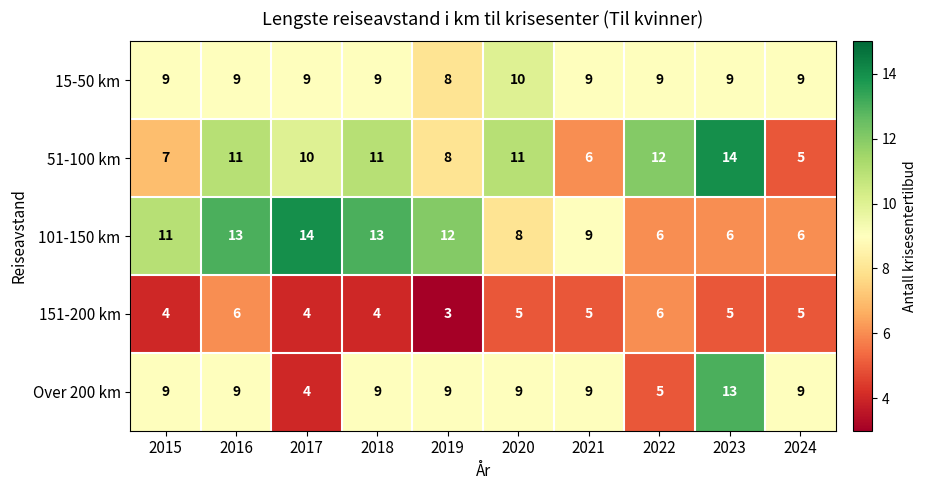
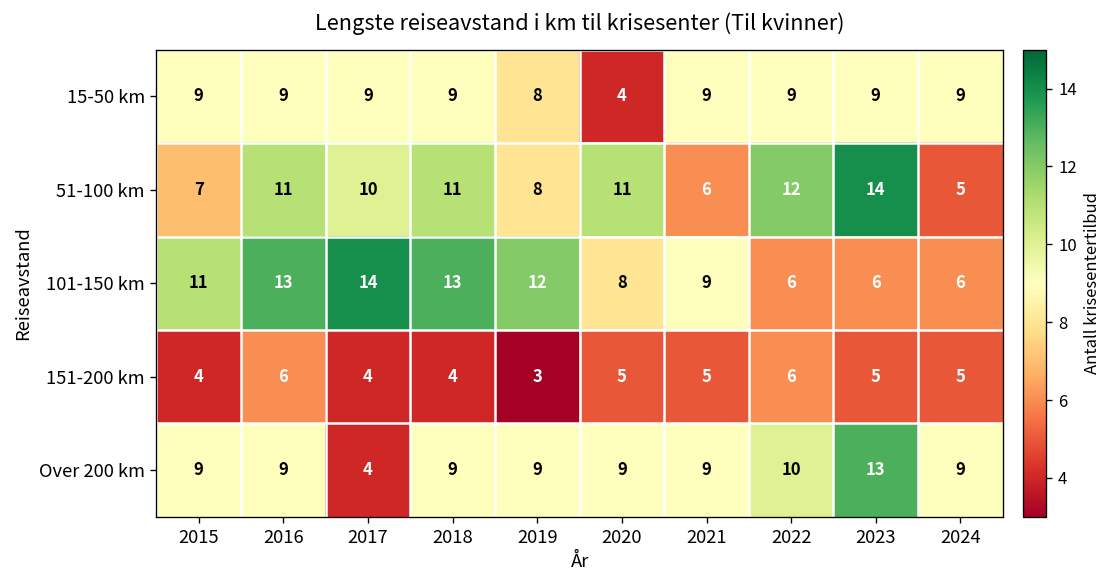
  {
    "15-50 km": {
      "2015": 9,
      "2016": 9,
      "2017": 9,
      "2018": 9,
      "2019": 8,
-     "2020": 10,
+     "2020": 4,
      "2021": 9,
      "2022": 9,
      "2023": 9,
      "2024": 9
    },
    "51-100 km": {
      "2015": 7,
      "2016": 11,
      "2017": 10,
      "2018": 11,
      "2019": 8,
      "2020": 11,
      "2021": 6,
      "2022": 12,
      "2023": 14,
      "2024": 5
    },
    "101-150 km": {
      "2015": 11,
      "2016": 13,
      "2017": 14,
      "2018": 13,
      "2019": 12,
      "2020": 8,
      "2021": 9,
      "2022": 6,
      "2023": 6,
      "2024": 6
    },
    "151-200 km": {
      "2015": 4,
      "2016": 6,
      "2017": 4,
      "2018": 4,
      "2019": 3,
      "2020": 5,
      "2021": 5,
      "2022": 6,
      "2023": 5,
      "2024": 5
    },
    "Over 200 km": {
      "2015": 9,
      "2016": 9,
      "2017": 4,
      "2018": 9,
      "2019": 9,
      "2020": 9,
      "2021": 9,
-     "2022": 5,
+     "2022": 10,
      "2023": 13,
      "2024": 9
    }
  }
